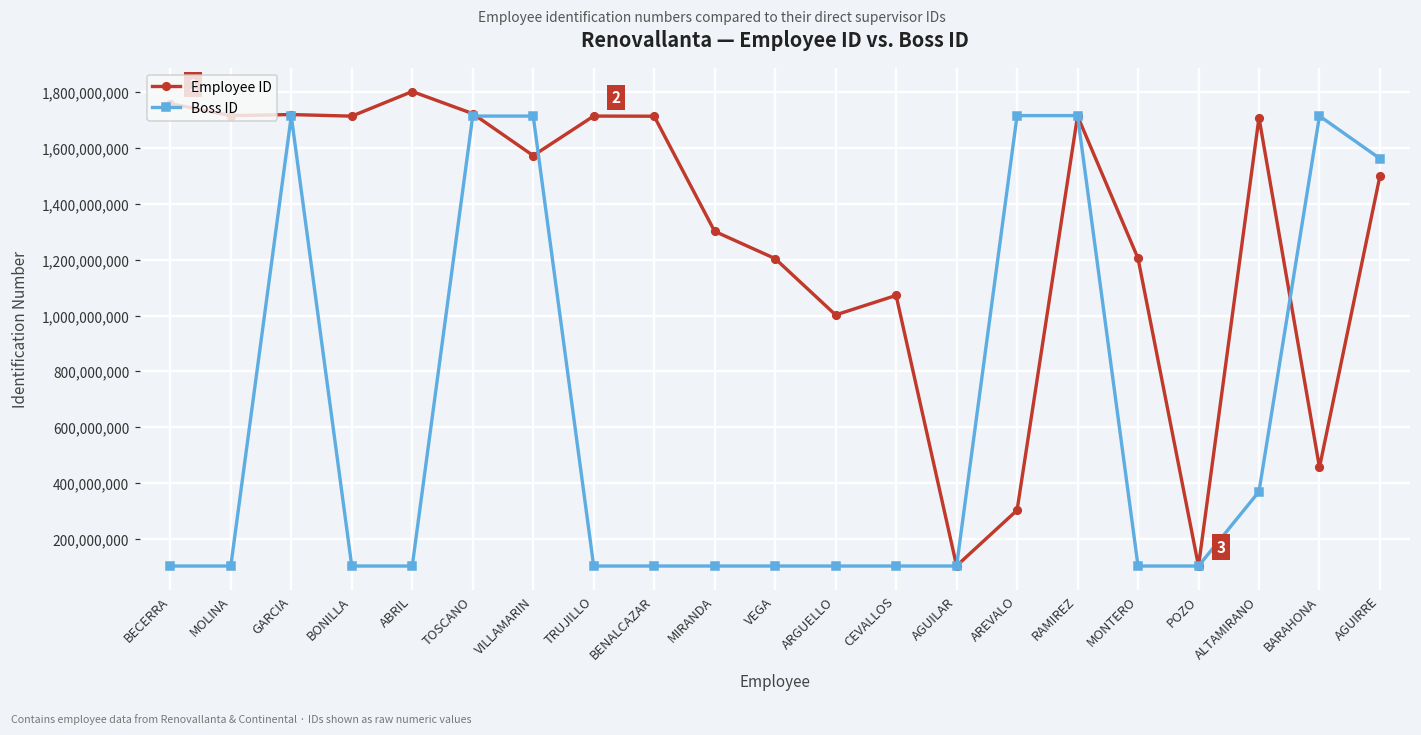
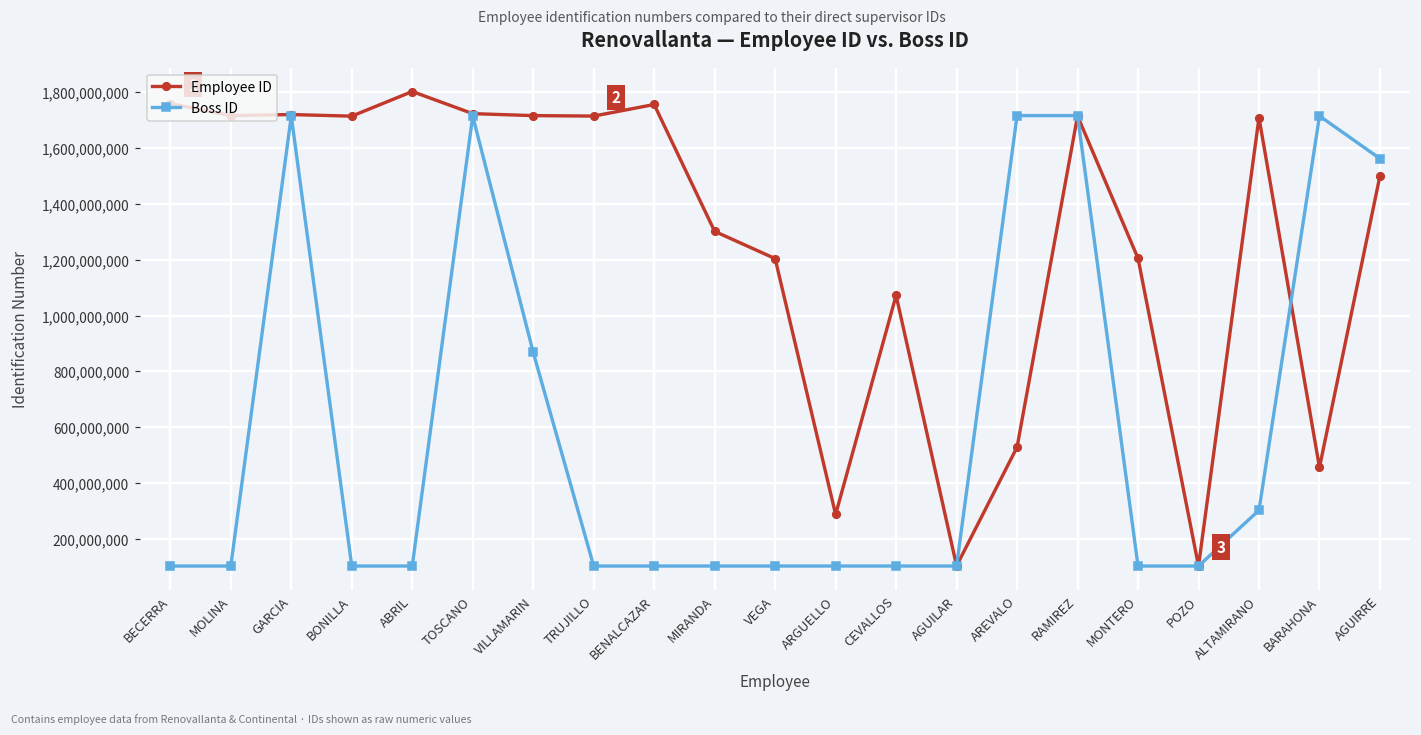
  {
    "Employee ID": {
      "BONILLA": "1,710,000,000",
      "ABRIL": "1,800,000,000",
-     "VILLAMARIN": "1,570,000,000",
-     "BENALCAZAR": "1,710,000,000",
+     "VILLAMARIN": "1,720,000,000",
+     "BENALCAZAR": "1,760,000,000",
      "MIRANDA": "1,300,000,000",
      "VEGA": "1,200,000,000",
-     "ARGUELLO": "1,000,000,000",
+     "ARGUELLO": "290,000,000",
      "CEVALLOS": "1,070,000,000",
-     "AREVALO": "300,000,000",
+     "AREVALO": "530,000,000",
      "MONTERO": "1,200,000,000",
      "ALTAMIRANO": "1,710,000,000",
      "BARAHONA": "460,000,000",
      "AGUIRRE": "1,500,000,000"
    },
    "Boss ID": {
      "BECERRA": "100,000,000",
      "MOLINA": "100,000,000",
      "BONILLA": "100,000,000",
      "ABRIL": "100,000,000",
-     "VILLAMARIN": "1,710,000,000",
+     "VILLAMARIN": "870,000,000",
      "TRUJILLO": "100,000,000",
      "BENALCAZAR": "100,000,000",
      "MIRANDA": "100,000,000",
      "VEGA": "100,000,000",
      "ARGUELLO": "100,000,000",
      "CEVALLOS": "100,000,000",
      "AREVALO": "1,720,000,000",
      "MONTERO": "100,000,000",
-     "ALTAMIRANO": "370,000,000",
+     "ALTAMIRANO": "300,000,000",
      "BARAHONA": "1,720,000,000",
      "AGUIRRE": "1,560,000,000"
    }
  }
